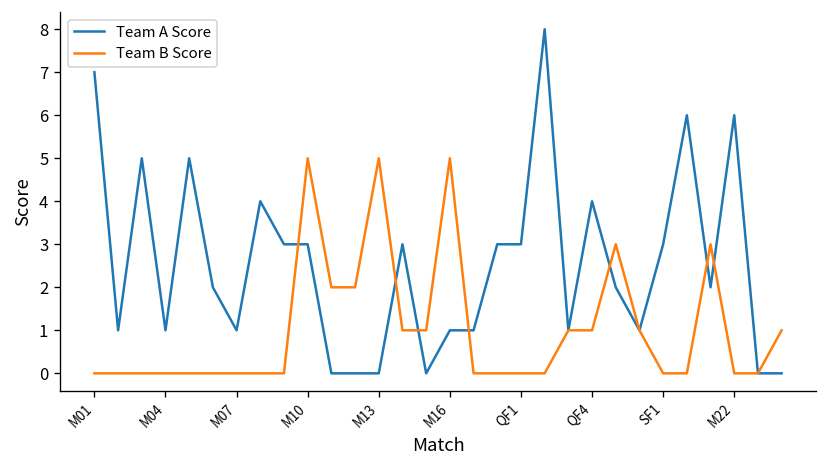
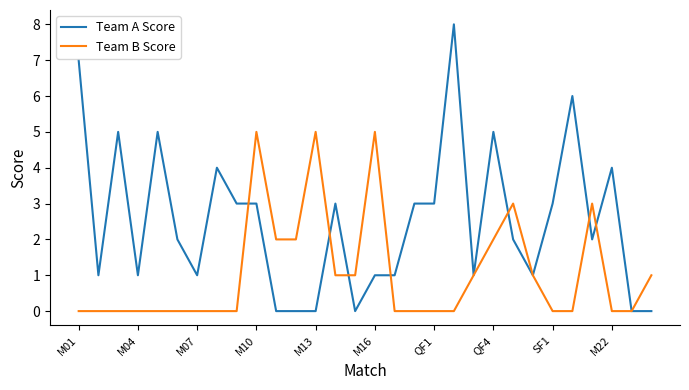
  {
    "Team A Score": {
      "M01": 7,
      "M04": 1,
      "M07": 1,
      "M10": 3,
      "M13": 0,
      "M16": 1,
      "QF1": 3,
-     "QF4": 4,
+     "QF4": 5,
      "SF1": 3,
-     "M22": 6
+     "M22": 4
    },
    "Team B Score": {
      "M01": 0,
      "M04": 0,
      "M07": 0,
      "M10": 5,
      "M13": 5,
      "M16": 5,
      "QF1": 0,
-     "QF4": 1,
+     "QF4": 2,
      "SF1": 0,
      "M22": 0
    }
  }
